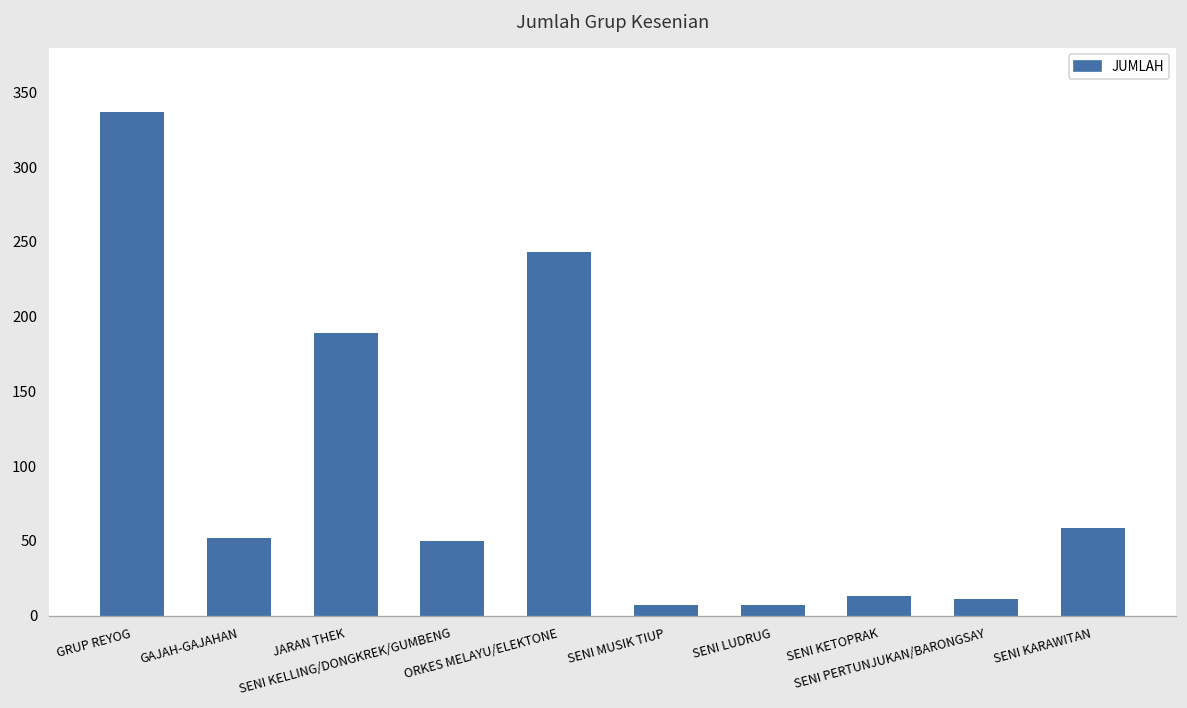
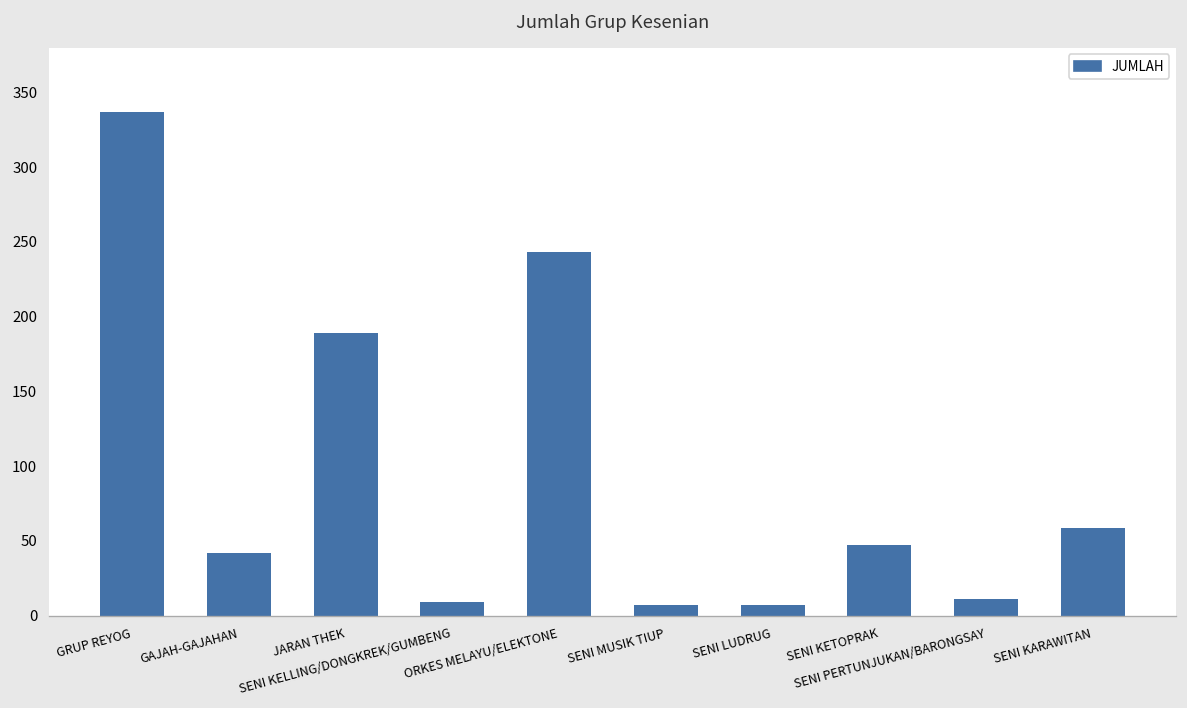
  {
    "GRUP REYOG": 337,
-   "GAJAH-GAJAHAN": 52,
+   "GAJAH-GAJAHAN": 42,
    "JARAN THEK": 189,
-   "SENI KELLING/DONGKREK/GUMBENG": 50,
+   "SENI KELLING/DONGKREK/GUMBENG": 9,
    "ORKES MELAYU/ELEKTONE": 243,
    "SENI MUSIK TIUP": 7,
    "SENI LUDRUG": 7,
-   "SENI KETOPRAK": 13,
+   "SENI KETOPRAK": 47,
    "SENI PERTUNJUKAN/BARONGSAY": 11,
    "SENI KARAWITAN": 59
  }
